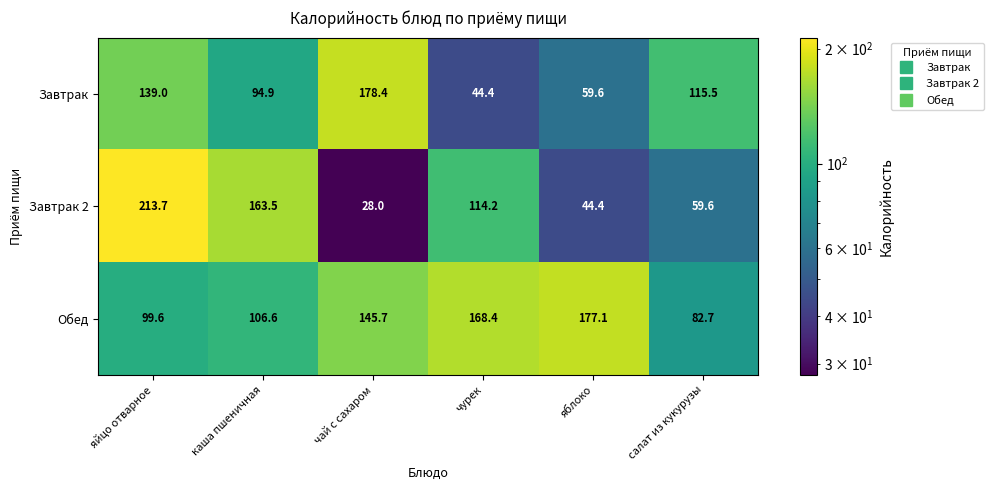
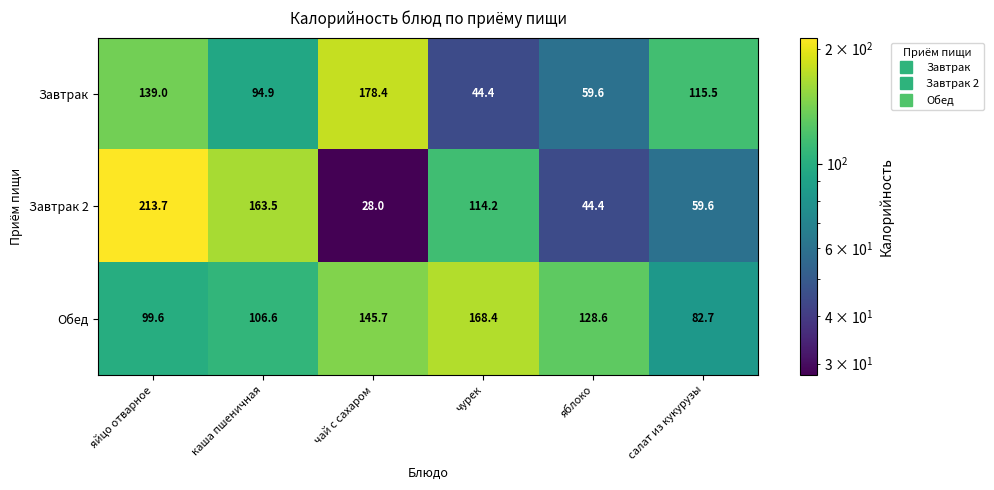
  {
    "Завтрак": {
      "яйцо отварное": 139.0,
      "каша пшеничная": 94.9,
      "чай с сахаром": 178.4,
      "чурек": 44.4,
      "яблоко": 59.6,
      "салат из кукурузы": 115.5
    },
    "Завтрак 2": {
      "яйцо отварное": 213.7,
      "каша пшеничная": 163.5,
      "чай с сахаром": 28.0,
      "чурек": 114.2,
      "яблоко": 44.4,
      "салат из кукурузы": 59.6
    },
    "Обед": {
      "яйцо отварное": 99.6,
      "каша пшеничная": 106.6,
      "чай с сахаром": 145.7,
      "чурек": 168.4,
-     "яблоко": 177.1,
+     "яблоко": 128.6,
      "салат из кукурузы": 82.7
    }
  }
